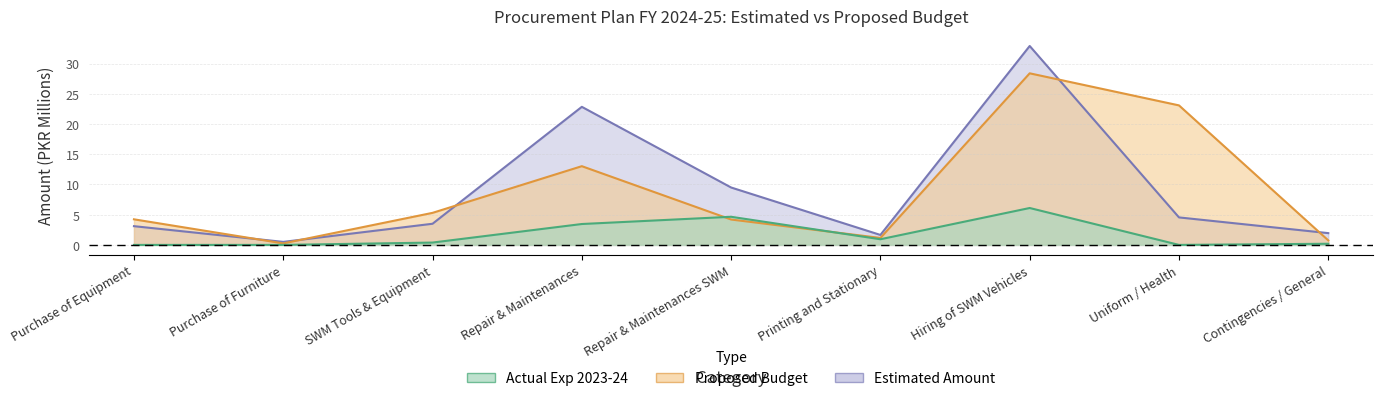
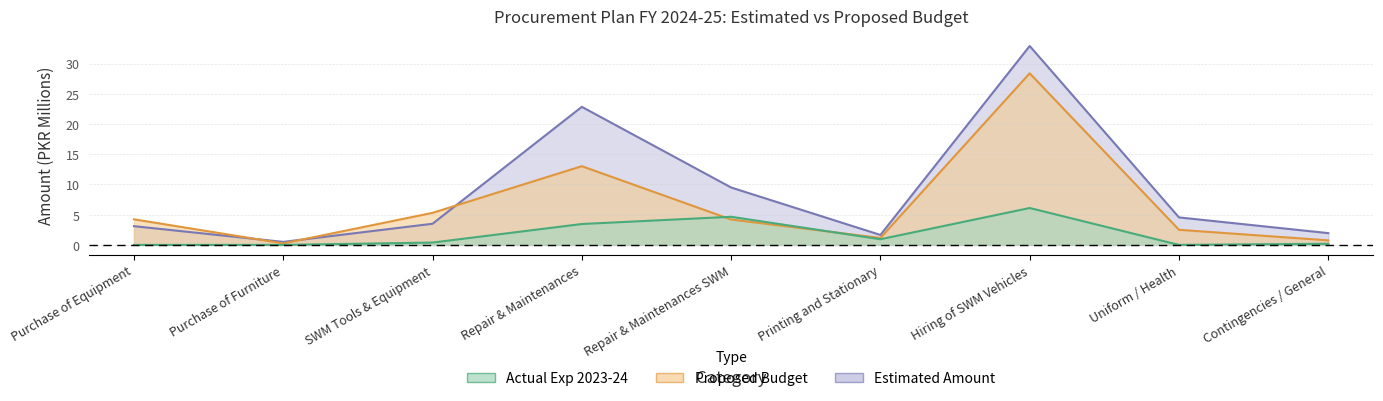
  {
    "Proposed Budget": {
      "Purchase of Equipment": 4,
      "SWM Tools & Equipment": 5,
      "Repair & Maintenances": 13,
      "Repair & Maintenances SWM": 4,
      "Hiring of SWM Vehicles": 28,
-     "Uniform / Health": 23,
+     "Uniform / Health": 3,
      "Contingencies / General": 1
    }
  }
